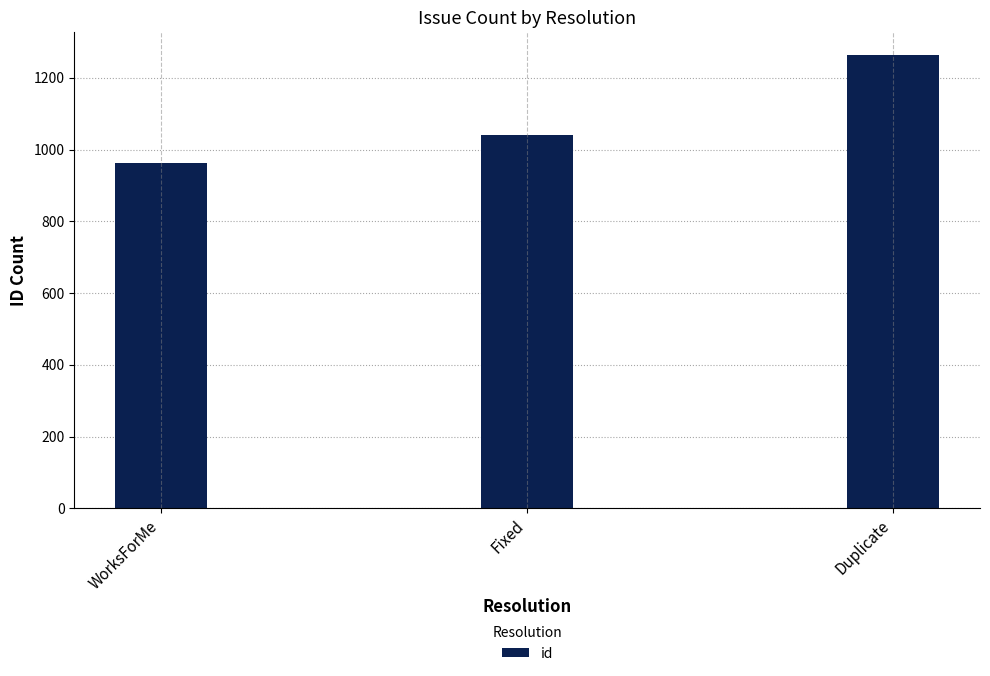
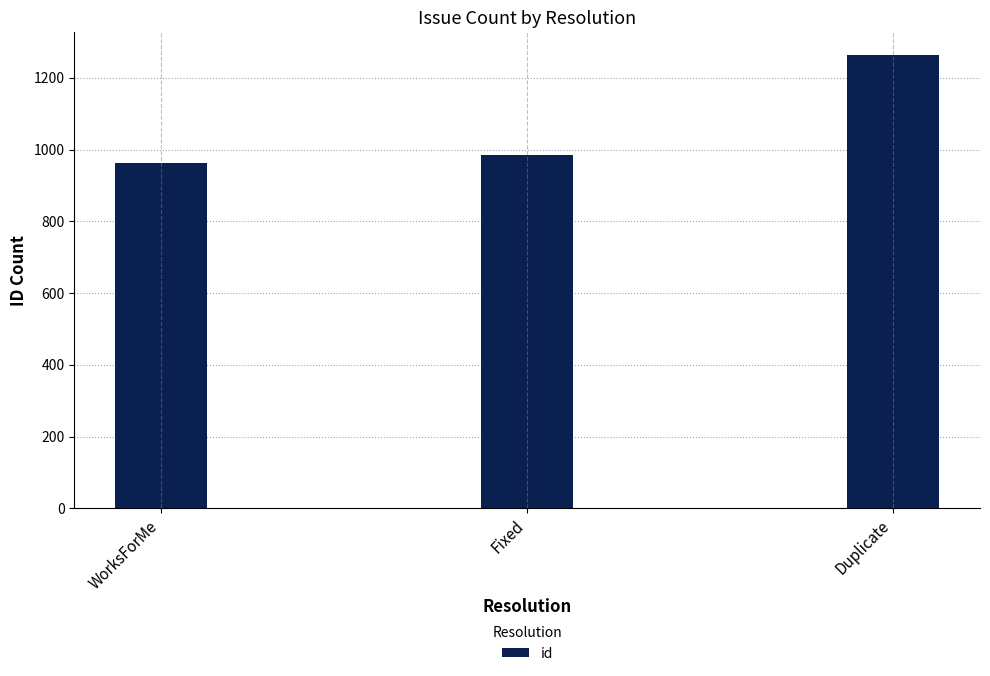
  {
    "WorksForMe": 960,
-   "Fixed": 1040,
+   "Fixed": 980,
    "Duplicate": 1260
  }
